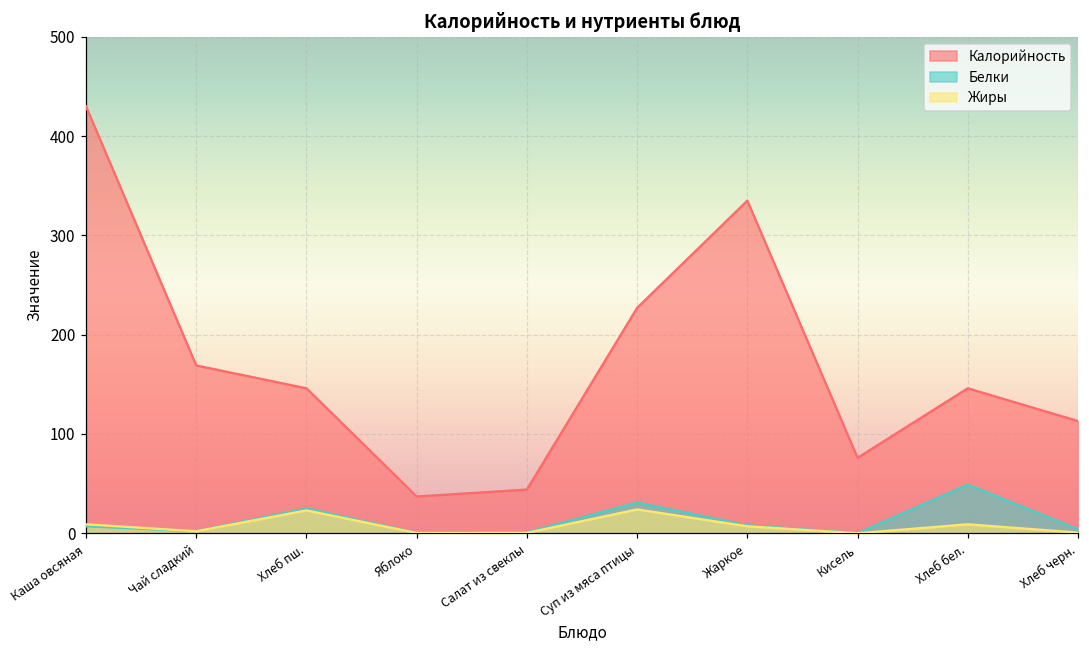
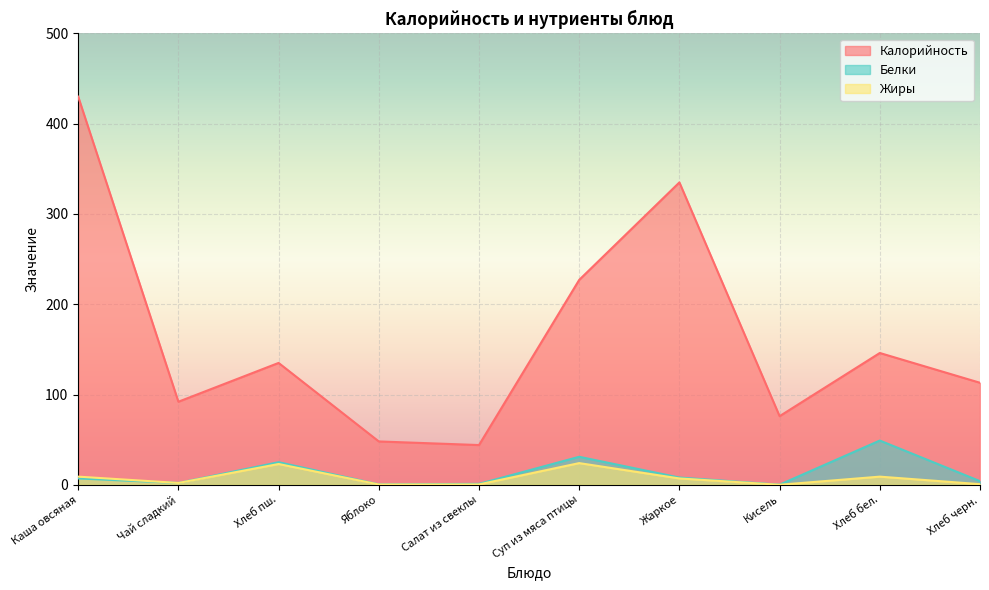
  {
    "Калорийность": {
      "Каша овсяная": 430,
-     "Чай сладкий": 170,
-     "Хлеб пш.": 150,
-     "Яблоко": 40,
+     "Чай сладкий": 90,
+     "Хлеб пш.": 140,
+     "Яблоко": 50,
      "Салат из свеклы": 40,
      "Суп из мяса птицы": 230,
      "Жаркое": 340,
      "Кисель": 80,
      "Хлеб бел.": 150,
      "Хлеб черн.": 110
    },
    "Белки": {
      "Суп из мяса птицы": 30,
      "Хлеб бел.": 50,
      "Хлеб черн.": 0
    },
    "Жиры": {
      "Суп из мяса птицы": 20,
      "Хлеб бел.": 10,
      "Хлеб черн.": 0
    }
  }
